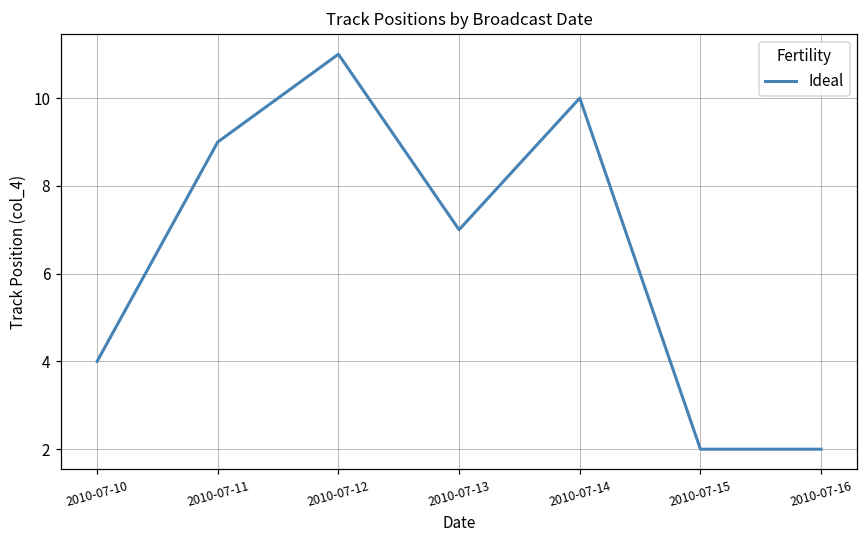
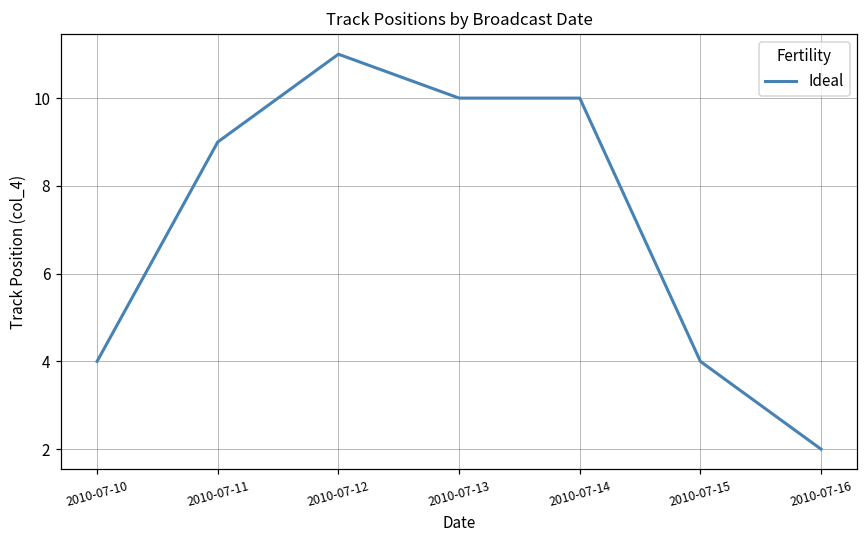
  {
    "2010-07-10": 4,
    "2010-07-11": 9,
    "2010-07-12": 11,
-   "2010-07-13": 7,
+   "2010-07-13": 10,
    "2010-07-14": 10,
-   "2010-07-15": 2,
+   "2010-07-15": 4,
    "2010-07-16": 2
  }
